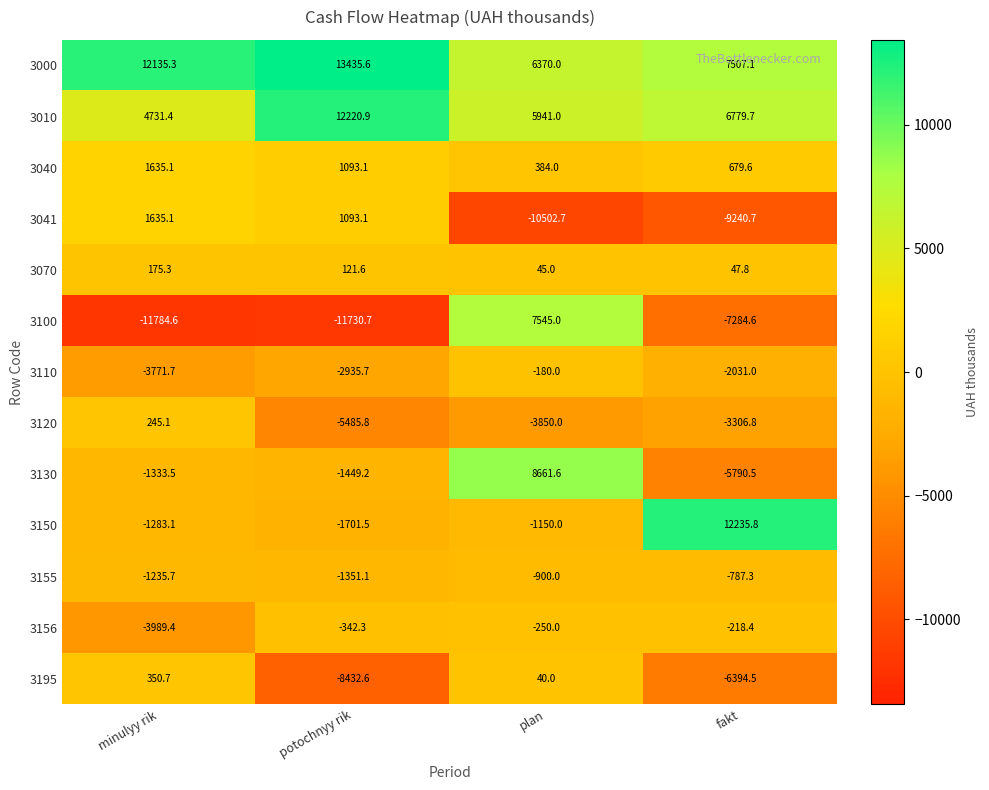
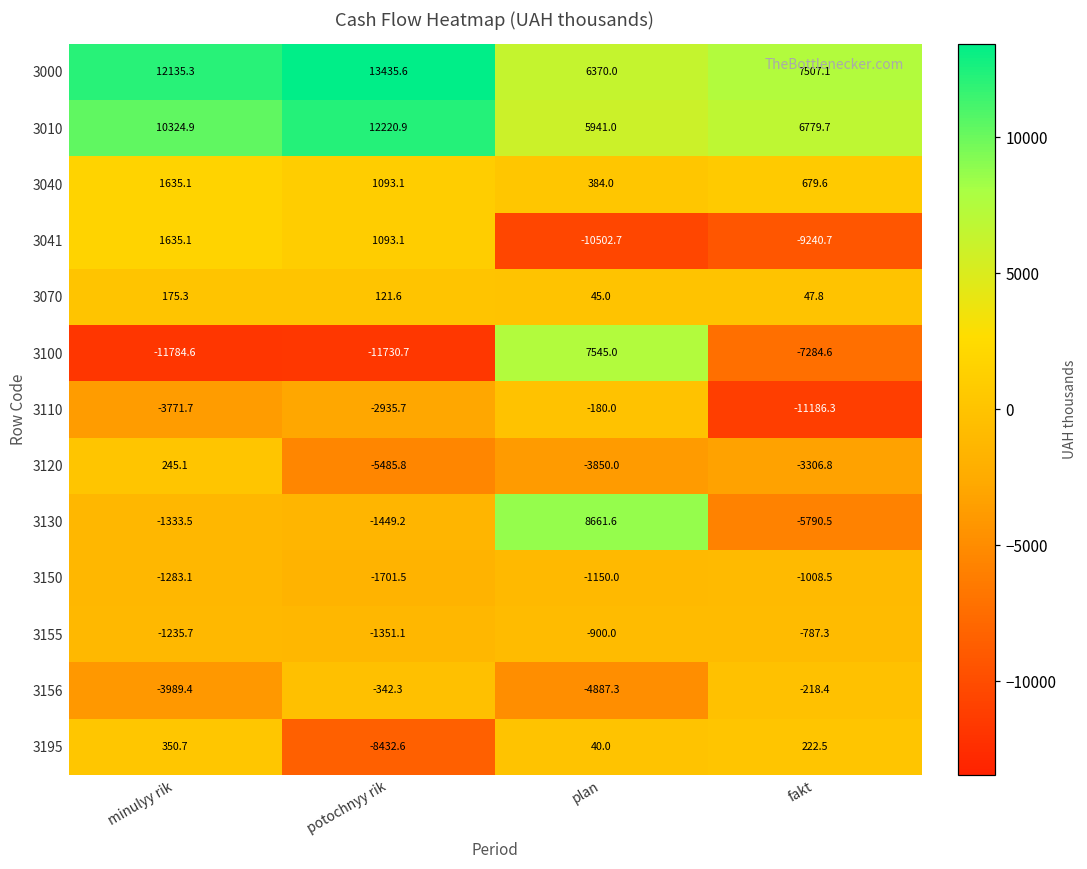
  {
    "3000": {
      "minulyy rik": 12135.3,
      "potochnyy rik": 13435.6,
      "plan": 6370.0
    },
    "3010": {
-     "minulyy rik": 4731.4,
+     "minulyy rik": 10324.9,
      "potochnyy rik": 12220.9,
      "plan": 5941.0,
      "fakt": 6779.7
    },
    "3040": {
      "minulyy rik": 1635.1,
      "potochnyy rik": 1093.1,
      "plan": 384.0,
      "fakt": 679.6
    },
    "3041": {
      "minulyy rik": 1635.1,
      "potochnyy rik": 1093.1,
      "plan": -10502.7,
      "fakt": -9240.7
    },
    "3070": {
      "minulyy rik": 175.3,
      "potochnyy rik": 121.6,
      "plan": 45.0,
      "fakt": 47.8
    },
    "3100": {
      "minulyy rik": -11784.6,
      "potochnyy rik": -11730.7,
      "plan": 7545.0,
      "fakt": -7284.6
    },
    "3110": {
      "minulyy rik": -3771.7,
      "potochnyy rik": -2935.7,
      "plan": -180.0,
-     "fakt": -2031.0
+     "fakt": -11186.3
    },
    "3120": {
      "minulyy rik": 245.1,
      "potochnyy rik": -5485.8,
      "plan": -3850.0,
      "fakt": -3306.8
    },
    "3130": {
      "minulyy rik": -1333.5,
      "potochnyy rik": -1449.2,
      "plan": 8661.6,
      "fakt": -5790.5
    },
    "3150": {
      "minulyy rik": -1283.1,
      "potochnyy rik": -1701.5,
      "plan": -1150.0,
-     "fakt": 12235.8
+     "fakt": -1008.5
    },
    "3155": {
      "minulyy rik": -1235.7,
      "potochnyy rik": -1351.1,
      "plan": -900.0,
      "fakt": -787.3
    },
    "3156": {
      "minulyy rik": -3989.4,
      "potochnyy rik": -342.3,
-     "plan": -250.0,
+     "plan": -4887.3,
      "fakt": -218.4
    },
    "3195": {
      "minulyy rik": 350.7,
      "potochnyy rik": -8432.6,
      "plan": 40.0,
-     "fakt": -6394.5
+     "fakt": 222.5
    }
  }
